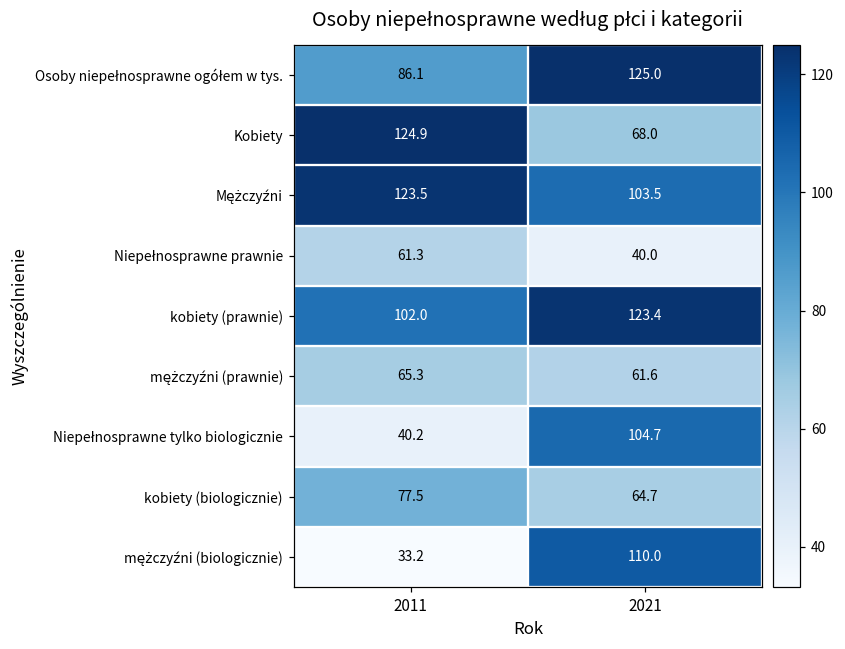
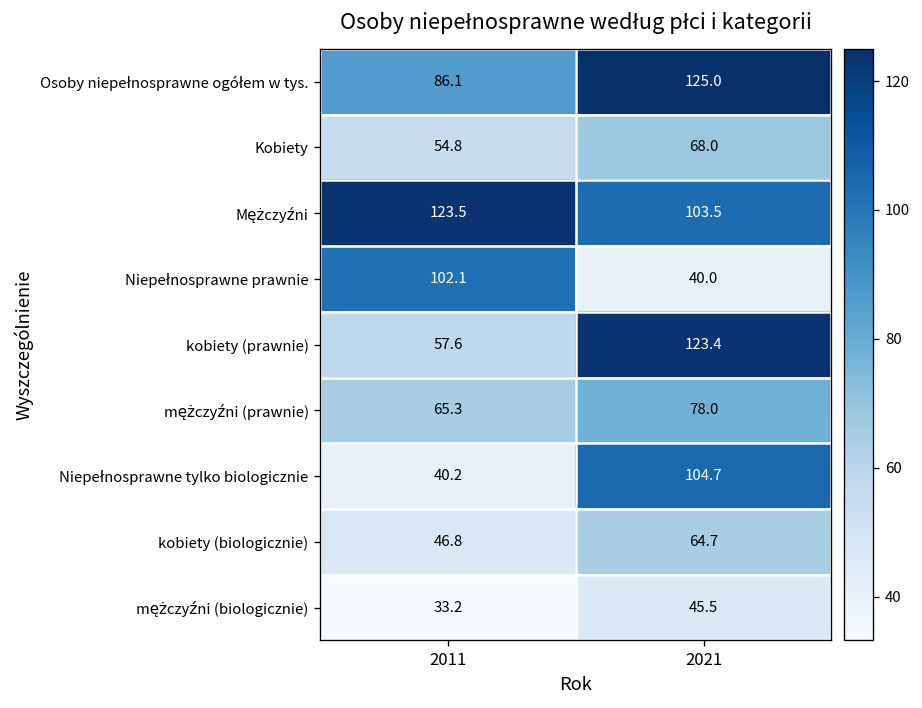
  {
    "Osoby niepełnosprawne ogółem w tys.": {
      "2011": 86.1,
      "2021": 125.0
    },
    "Kobiety": {
-     "2011": 124.9,
+     "2011": 54.8,
      "2021": 68.0
    },
    "Mężczyźni": {
      "2011": 123.5,
      "2021": 103.5
    },
    "Niepełnosprawne prawnie": {
-     "2011": 61.3,
+     "2011": 102.1,
      "2021": 40.0
    },
    "kobiety (prawnie)": {
-     "2011": 102.0,
+     "2011": 57.6,
      "2021": 123.4
    },
    "mężczyźni (prawnie)": {
      "2011": 65.3,
-     "2021": 61.6
+     "2021": 78.0
    },
    "Niepełnosprawne tylko biologicznie": {
      "2011": 40.2,
      "2021": 104.7
    },
    "kobiety (biologicznie)": {
-     "2011": 77.5,
+     "2011": 46.8,
      "2021": 64.7
    },
    "mężczyźni (biologicznie)": {
      "2011": 33.2,
-     "2021": 110.0
+     "2021": 45.5
    }
  }
